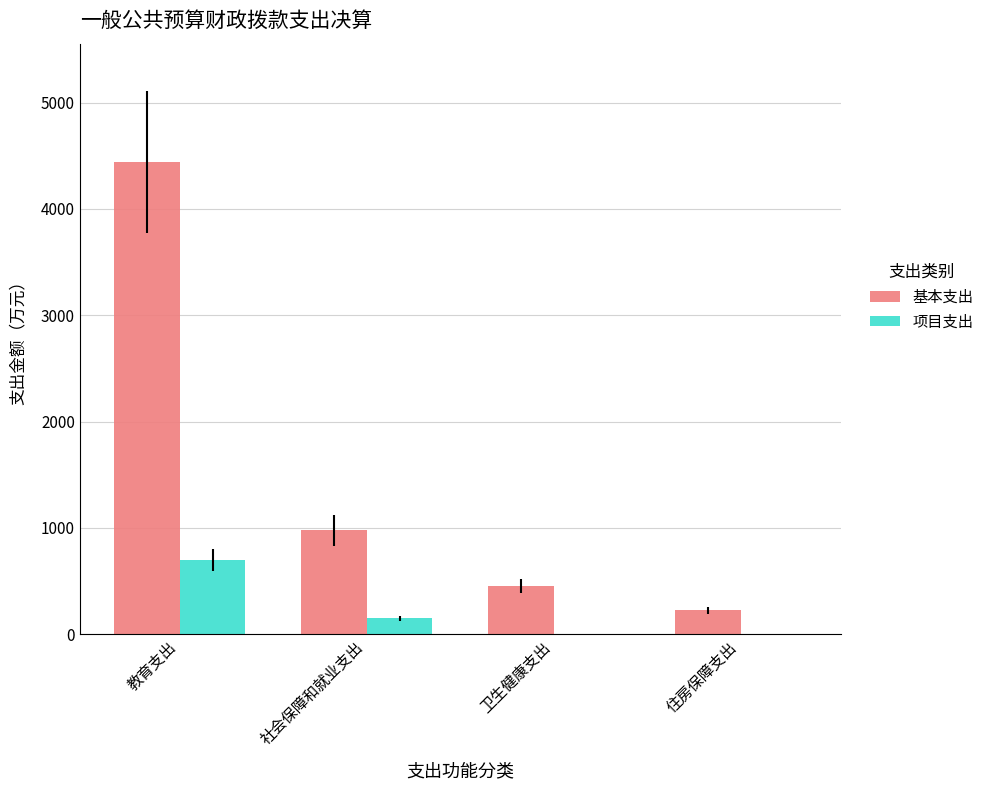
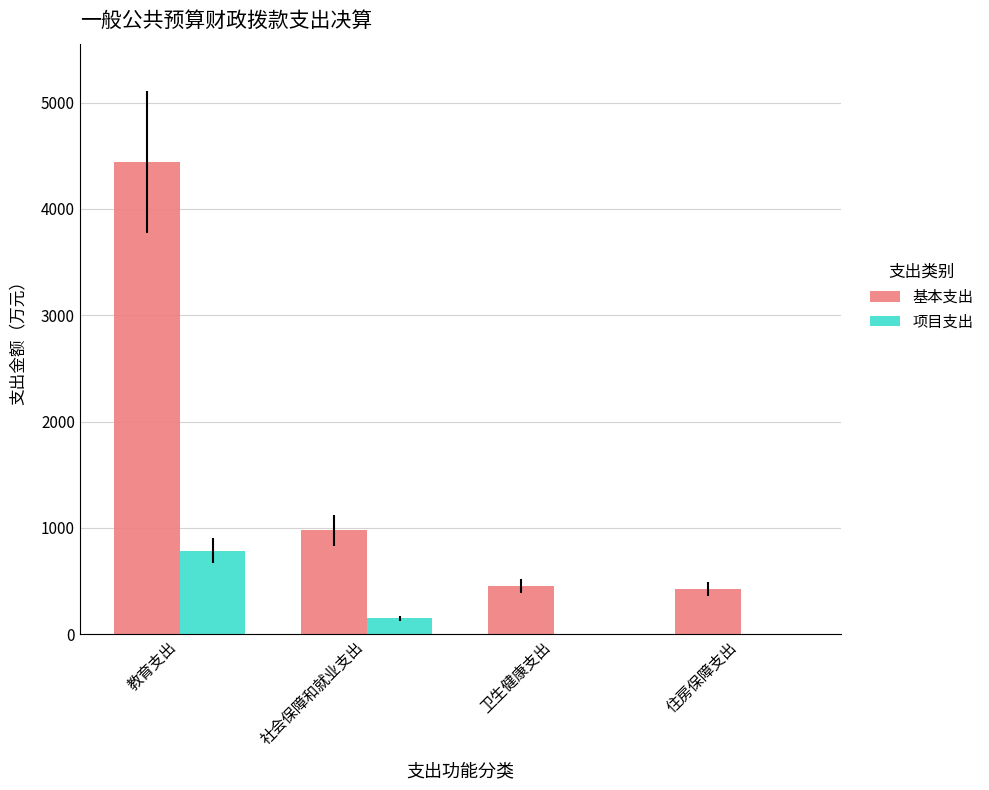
  {
    "基本支出": {
      "教育支出": 4440,
      "社会保障和就业支出": 980,
      "卫生健康支出": 450,
-     "住房保障支出": 220
+     "住房保障支出": 430
    },
    "项目支出": {
-     "教育支出": 690,
+     "教育支出": 780,
      "社会保障和就业支出": 150,
      "卫生健康支出": 0,
      "住房保障支出": 0
    }
  }
